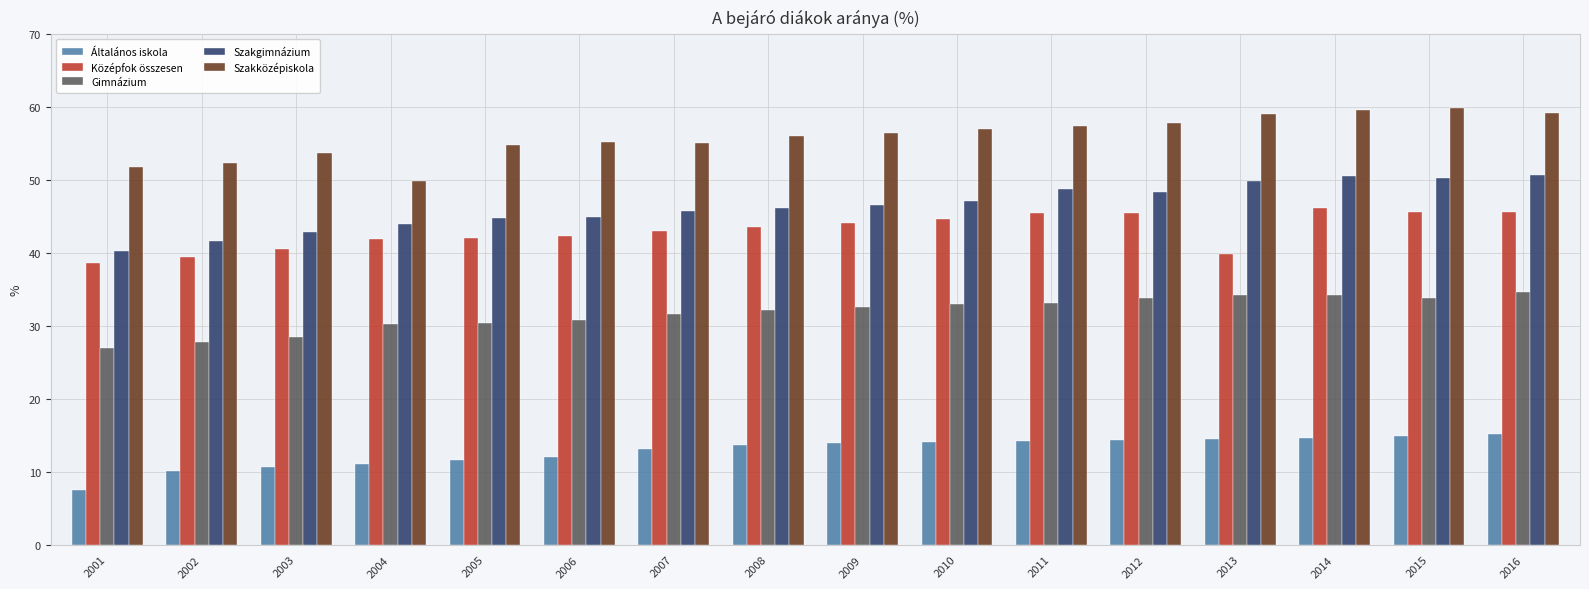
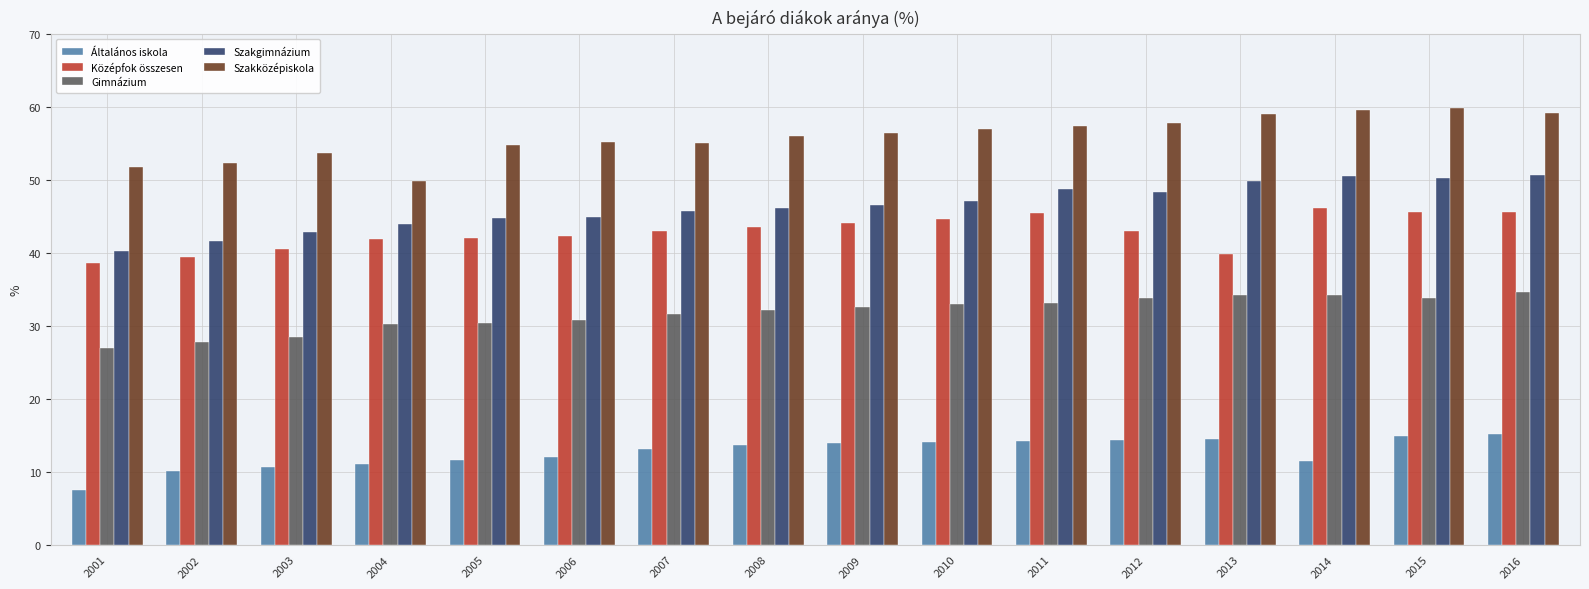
  {
    "Általános iskola": {
      "2001": 8,
      "2002": 10,
      "2003": 11,
      "2004": 11,
      "2005": 12,
      "2006": 12,
      "2007": 13,
      "2008": 14,
      "2009": 14,
      "2010": 14,
      "2011": 14,
      "2012": 14,
      "2013": 15,
-     "2014": 15,
+     "2014": 11,
      "2015": 15,
      "2016": 15
    },
    "Középfok összesen": {
      "2001": 39,
      "2002": 40,
      "2003": 41,
      "2004": 42,
      "2005": 42,
      "2006": 42,
      "2007": 43,
      "2008": 44,
      "2009": 44,
      "2010": 45,
      "2011": 46,
-     "2012": 45,
+     "2012": 43,
      "2013": 40,
      "2014": 46,
      "2015": 46,
      "2016": 46
    },
    "Szakközépiskola": {
      "2001": 52,
      "2002": 52,
      "2003": 54,
      "2004": 50,
      "2005": 55,
      "2006": 55,
      "2007": 55,
      "2008": 56,
      "2009": 57,
      "2010": 57,
      "2011": 57,
      "2012": 58,
      "2013": 59,
      "2014": 60,
      "2015": 60,
      "2016": 59
    }
  }
